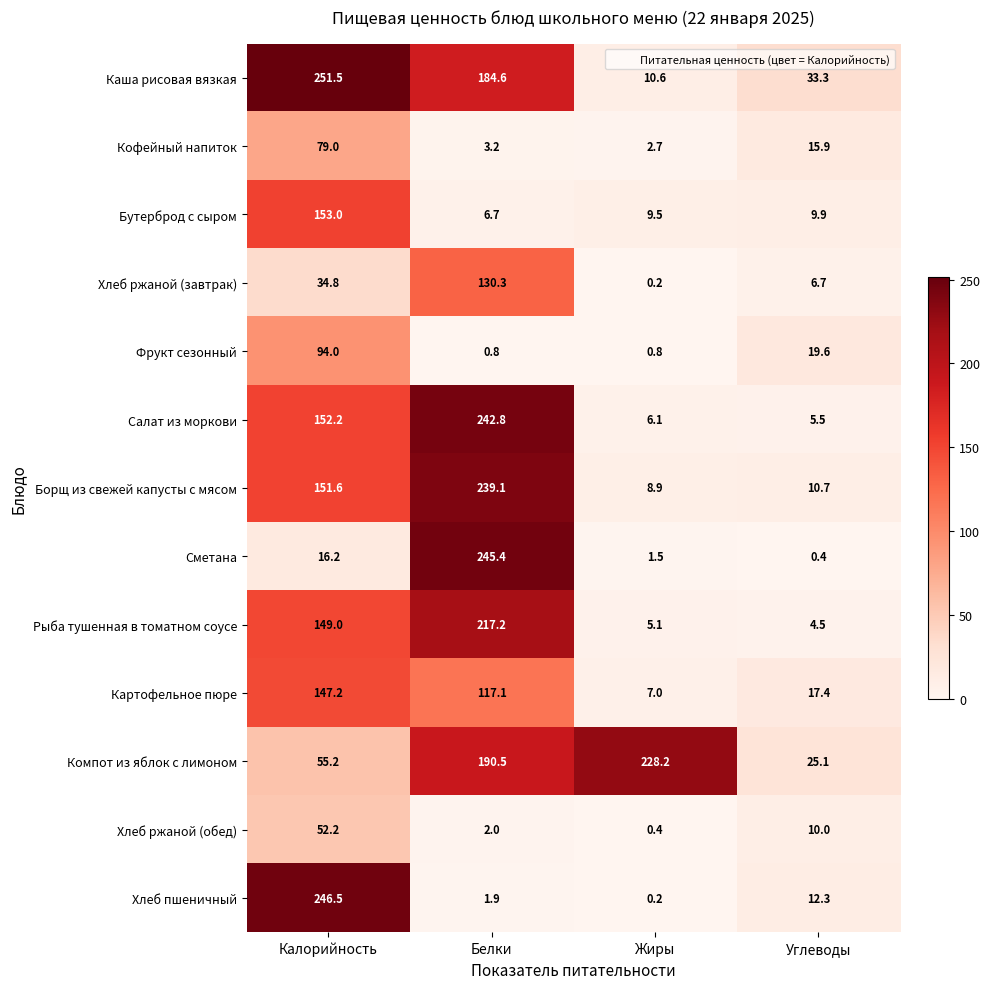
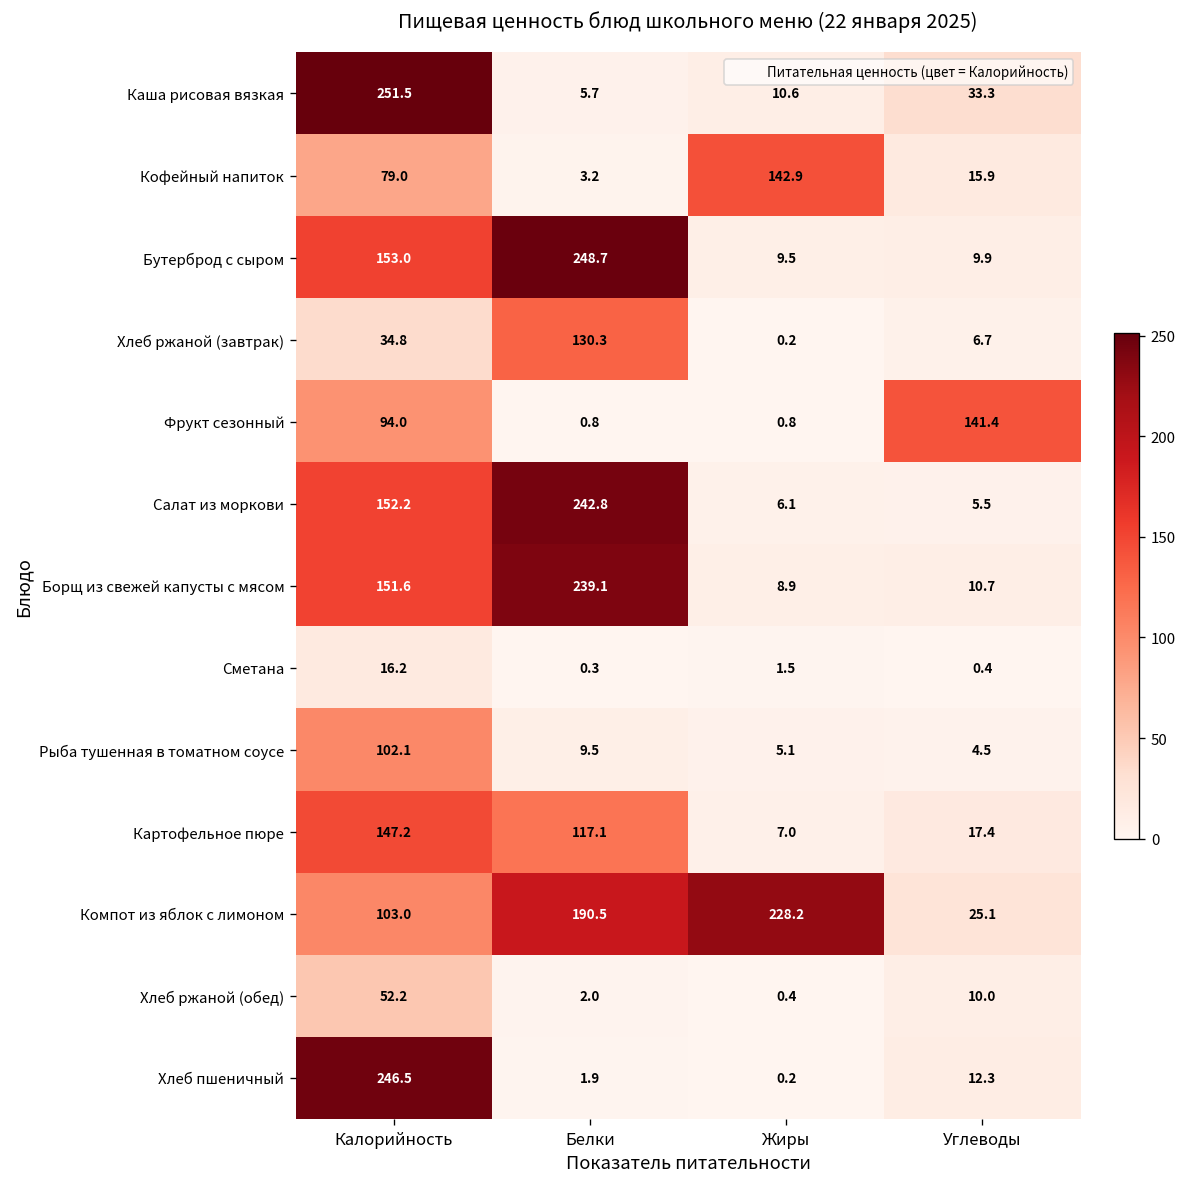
  {
    "Каша рисовая вязкая": {
      "Калорийность": 251.5,
-     "Белки": 184.6,
+     "Белки": 5.7,
      "Жиры": 10.6,
      "Углеводы": 33.3
    },
    "Кофейный напиток": {
      "Калорийность": 79.0,
      "Белки": 3.2,
-     "Жиры": 2.7,
+     "Жиры": 142.9,
      "Углеводы": 15.9
    },
    "Бутерброд с сыром": {
      "Калорийность": 153.0,
-     "Белки": 6.7,
+     "Белки": 248.7,
      "Жиры": 9.5,
      "Углеводы": 9.9
    },
    "Хлеб ржаной (завтрак)": {
      "Калорийность": 34.8,
      "Белки": 130.3,
      "Жиры": 0.2,
      "Углеводы": 6.7
    },
    "Фрукт сезонный": {
      "Калорийность": 94.0,
      "Белки": 0.8,
      "Жиры": 0.8,
-     "Углеводы": 19.6
+     "Углеводы": 141.4
    },
    "Салат из моркови": {
      "Калорийность": 152.2,
      "Белки": 242.8,
      "Жиры": 6.1,
      "Углеводы": 5.5
    },
    "Борщ из свежей капусты с мясом": {
      "Калорийность": 151.6,
      "Белки": 239.1,
      "Жиры": 8.9,
      "Углеводы": 10.7
    },
    "Сметана": {
      "Калорийность": 16.2,
-     "Белки": 245.4,
+     "Белки": 0.3,
      "Жиры": 1.5,
      "Углеводы": 0.4
    },
    "Рыба тушенная в томатном соусе": {
-     "Калорийность": 149.0,
-     "Белки": 217.2,
+     "Калорийность": 102.1,
+     "Белки": 9.5,
      "Жиры": 5.1,
      "Углеводы": 4.5
    },
    "Картофельное пюре": {
      "Калорийность": 147.2,
      "Белки": 117.1,
      "Жиры": 7.0,
      "Углеводы": 17.4
    },
    "Компот из яблок с лимоном": {
-     "Калорийность": 55.2,
+     "Калорийность": 103.0,
      "Белки": 190.5,
      "Жиры": 228.2,
      "Углеводы": 25.1
    },
    "Хлеб ржаной (обед)": {
      "Калорийность": 52.2,
      "Белки": 2.0,
      "Жиры": 0.4,
      "Углеводы": 10.0
    },
    "Хлеб пшеничный": {
      "Калорийность": 246.5,
      "Белки": 1.9,
      "Жиры": 0.2,
      "Углеводы": 12.3
    }
  }
